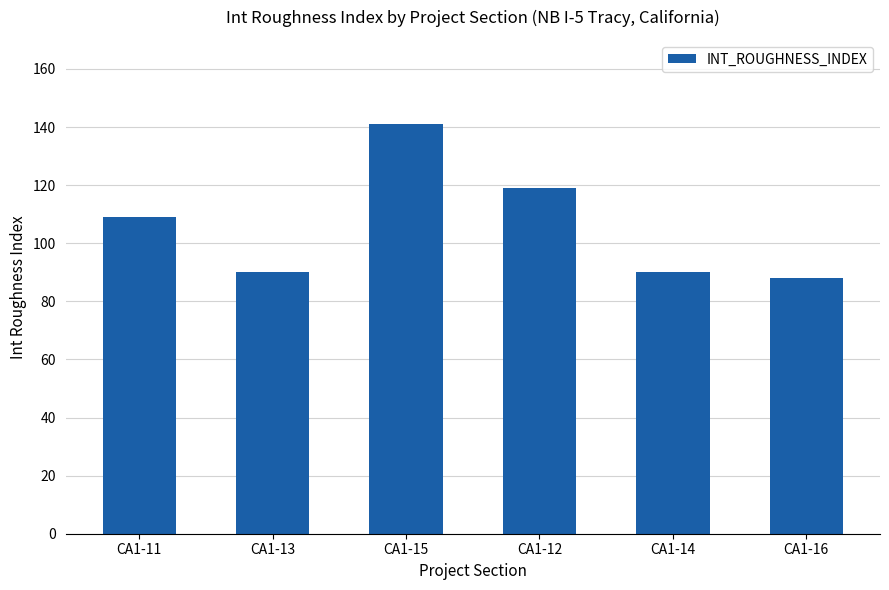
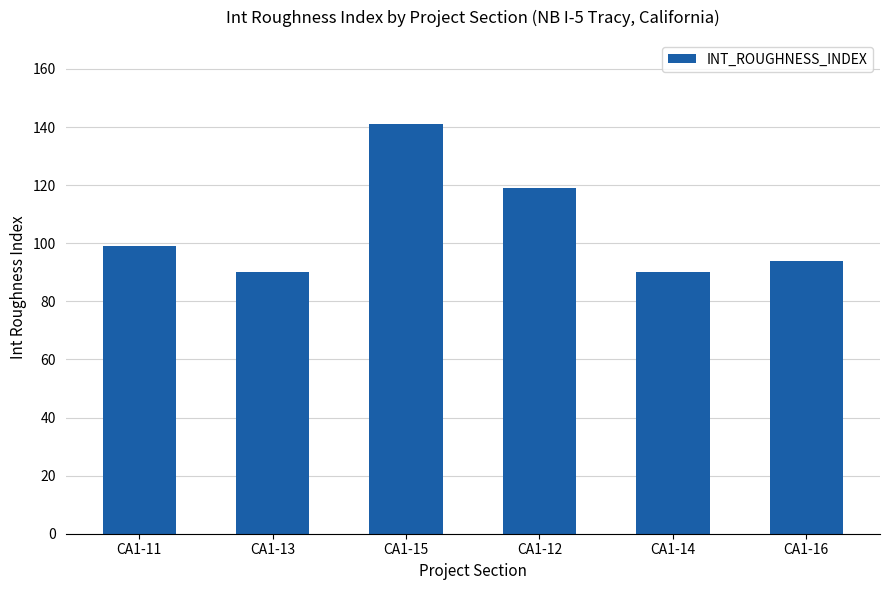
  {
-   "CA1-11": 109,
+   "CA1-11": 99,
    "CA1-13": 90,
    "CA1-15": 141,
    "CA1-12": 119,
    "CA1-14": 90,
-   "CA1-16": 88
+   "CA1-16": 94
  }
